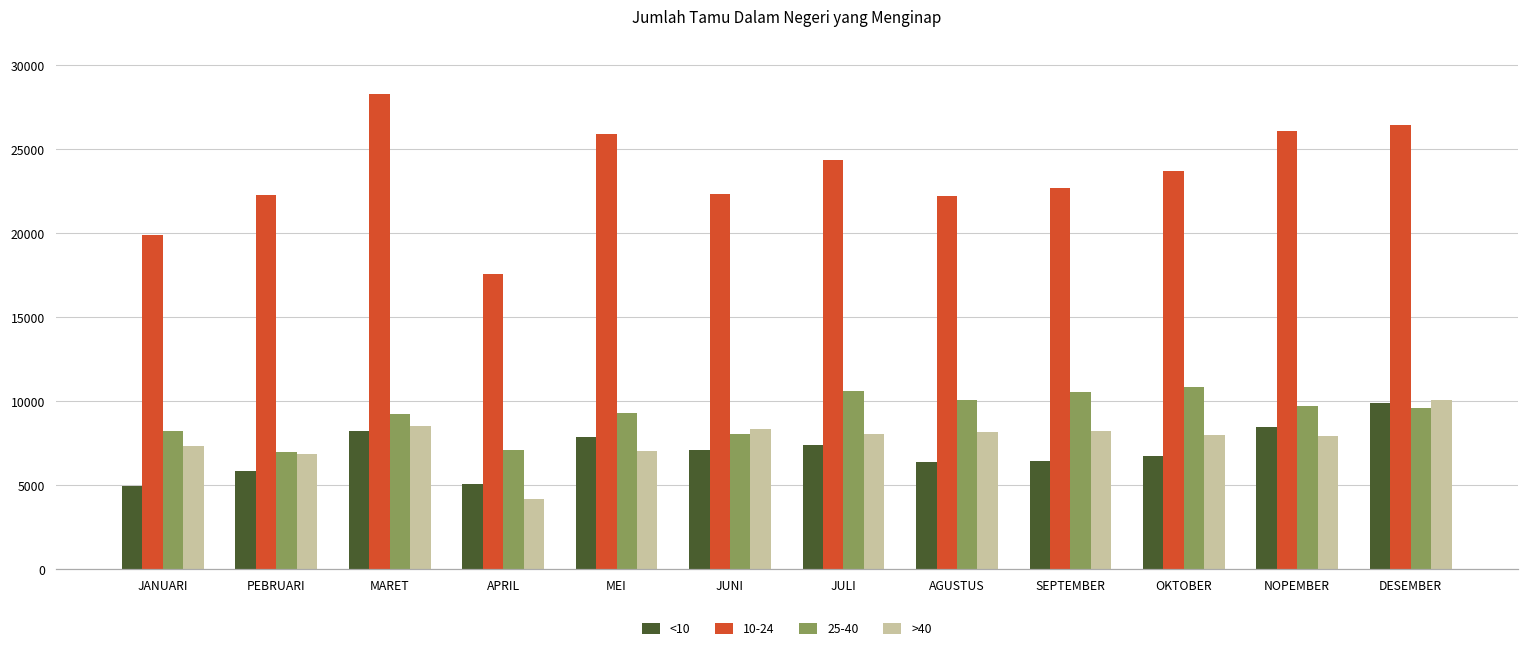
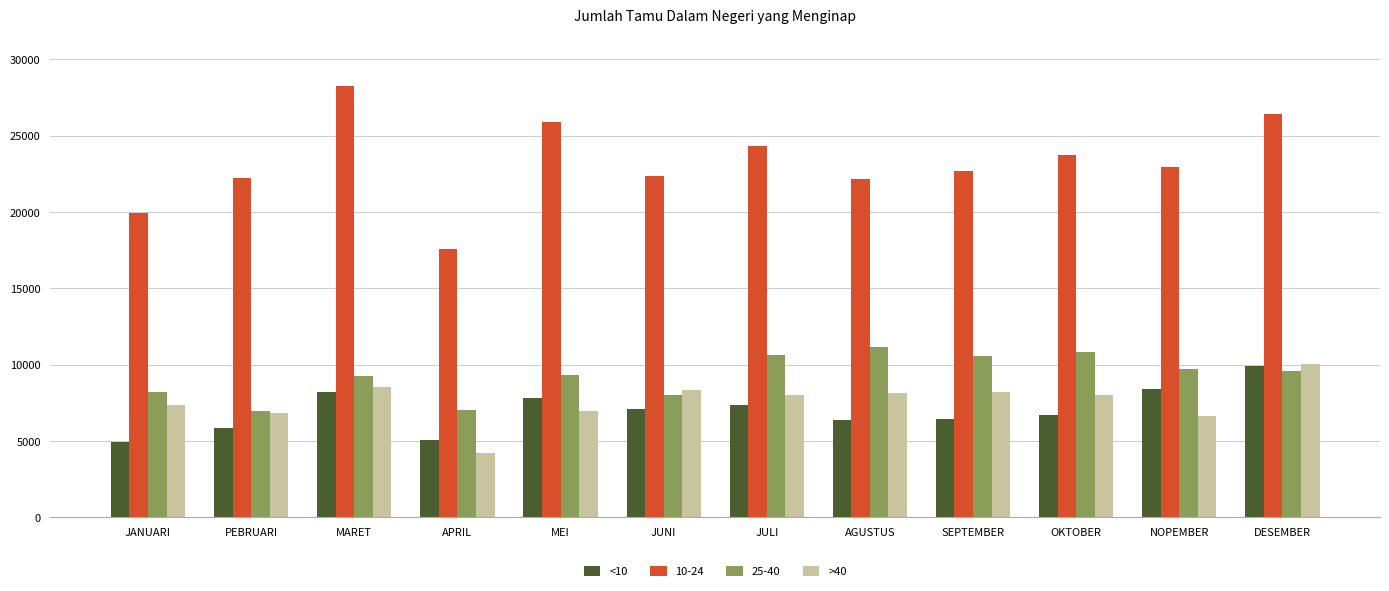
  {
    "<10": {
      "JANUARI": 5000,
      "PEBRUARI": 5800,
      "MARET": 8200,
      "APRIL": 5100,
      "MEI": 7800,
      "JUNI": 7100,
      "JULI": 7400,
      "AGUSTUS": 6400,
      "SEPTEMBER": 6400,
      "OKTOBER": 6700,
      "NOPEMBER": 8400,
      "DESEMBER": 9900
    },
    "10-24": {
      "JANUARI": 19900,
      "PEBRUARI": 22200,
      "MARET": 28300,
      "APRIL": 17500,
      "MEI": 25900,
      "JUNI": 22300,
      "JULI": 24400,
      "AGUSTUS": 22200,
      "SEPTEMBER": 22700,
      "OKTOBER": 23700,
-     "NOPEMBER": 26100,
+     "NOPEMBER": 22900,
      "DESEMBER": 26400
    },
    "25-40": {
      "JANUARI": 8200,
      "PEBRUARI": 7000,
      "MARET": 9200,
      "APRIL": 7100,
      "MEI": 9300,
      "JUNI": 8000,
      "JULI": 10600,
-     "AGUSTUS": 10000,
+     "AGUSTUS": 11100,
      "SEPTEMBER": 10500,
      "OKTOBER": 10800,
      "NOPEMBER": 9700,
      "DESEMBER": 9600
    },
    ">40": {
      "JANUARI": 7300,
      "PEBRUARI": 6800,
      "MARET": 8500,
      "APRIL": 4200,
      "MEI": 7000,
      "JUNI": 8300,
      "JULI": 8000,
      "AGUSTUS": 8100,
      "SEPTEMBER": 8200,
      "OKTOBER": 8000,
-     "NOPEMBER": 7900,
+     "NOPEMBER": 6600,
      "DESEMBER": 10100
    }
  }
